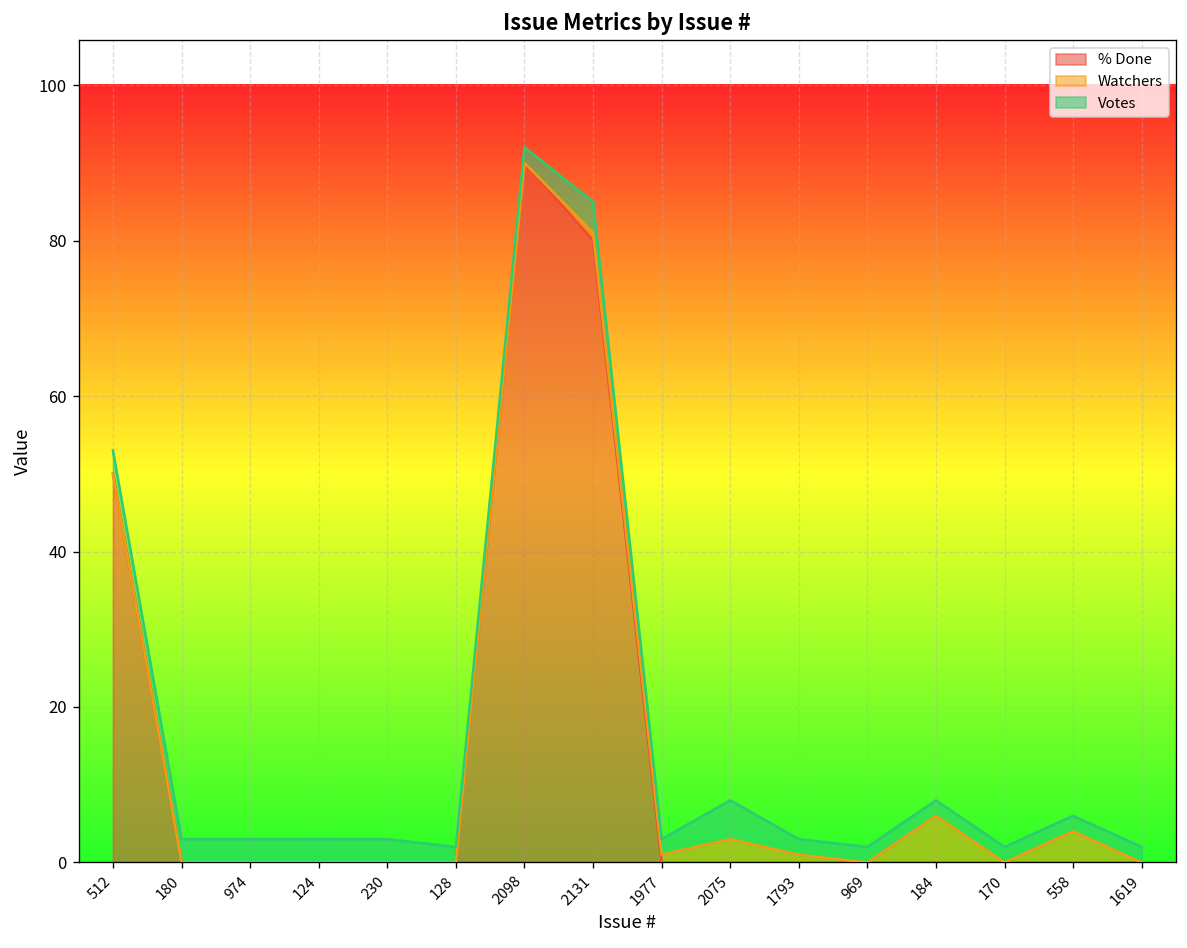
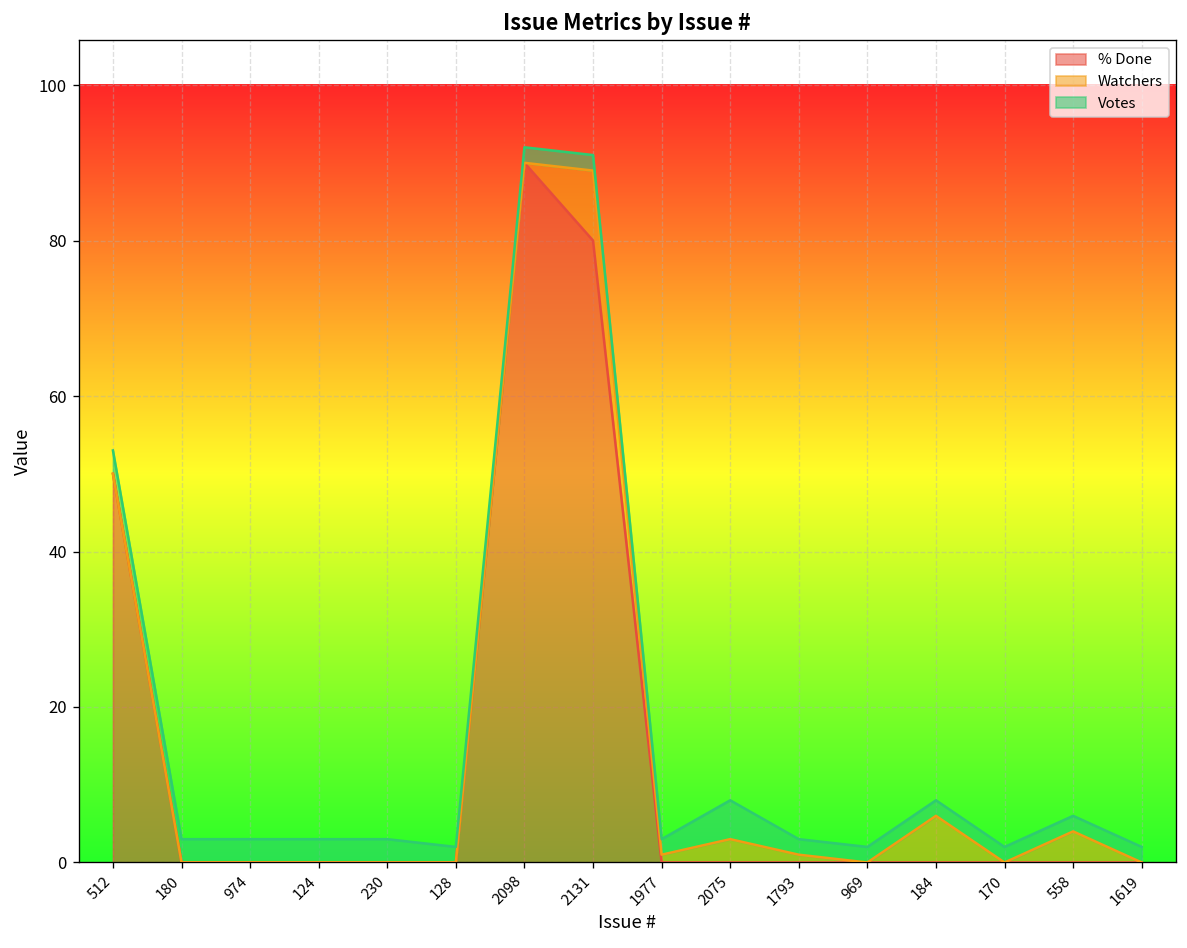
  {
    "% Done": {
      "2131": 80,
      "1977": 0,
      "2075": 0,
      "1793": 0,
      "184": 0,
      "558": 0
    },
    "Watchers": {
-     "2131": 1,
+     "2131": 9,
      "1977": 1,
      "2075": 3,
      "1793": 1,
      "184": 6,
      "558": 4
    },
    "Votes": {
      "512": 3,
      "180": 3,
      "974": 3,
      "124": 3,
      "230": 3,
      "128": 2,
      "2098": 2,
-     "2131": 4,
+     "2131": 2,
      "1977": 2,
      "2075": 5,
      "1793": 2,
      "969": 2,
      "184": 2,
      "170": 2,
      "558": 2,
      "1619": 2
    }
  }
